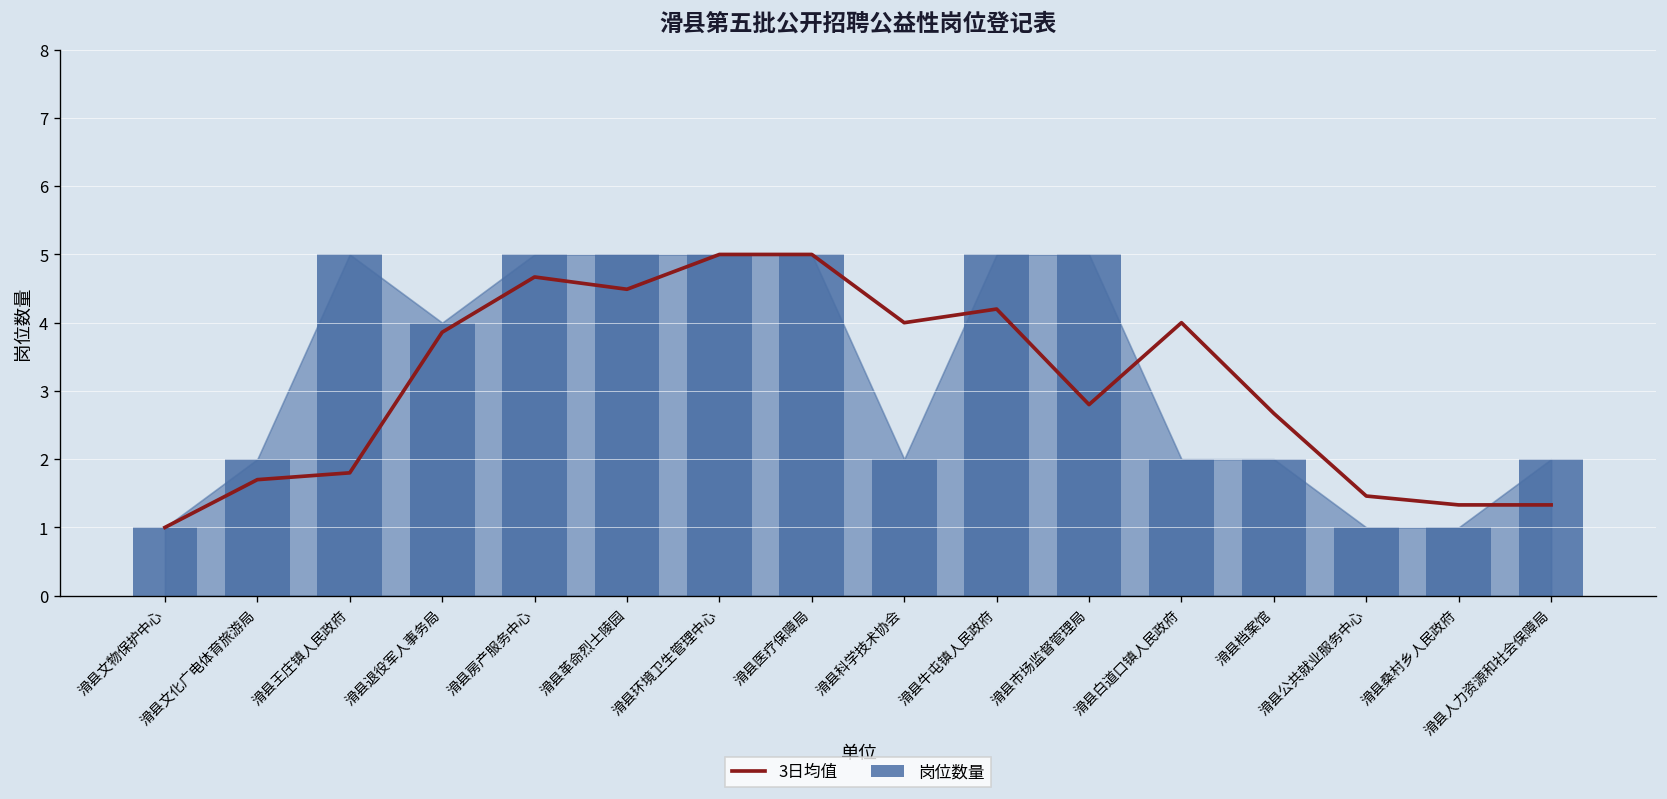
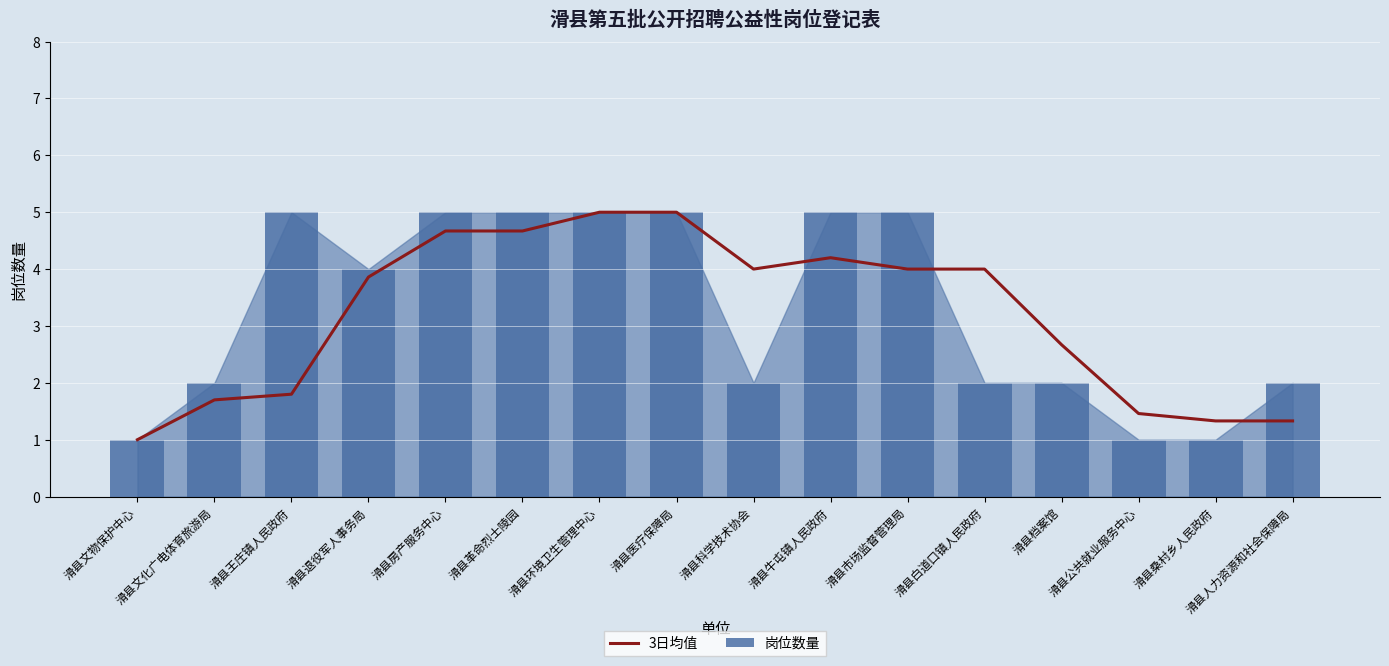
  {
    "3日均值": {
      "滑县文化广电体育旅游局": 1.7,
      "滑县王庄镇人民政府": 1.8,
      "滑县退役军人事务局": 3.9,
      "滑县房产服务中心": 4.7,
-     "滑县革命烈士陵园": 4.5,
+     "滑县革命烈士陵园": 4.7,
      "滑县科学技术协会": 4.0,
      "滑县牛屯镇人民政府": 4.2,
-     "滑县市场监督管理局": 2.8,
+     "滑县市场监督管理局": 4.0,
      "滑县白道口镇人民政府": 4.0,
      "滑县档案馆": 2.7,
      "滑县公共就业服务中心": 1.5,
      "滑县桑村乡人民政府": 1.3,
      "滑县人力资源和社会保障局": 1.3
    }
  }
